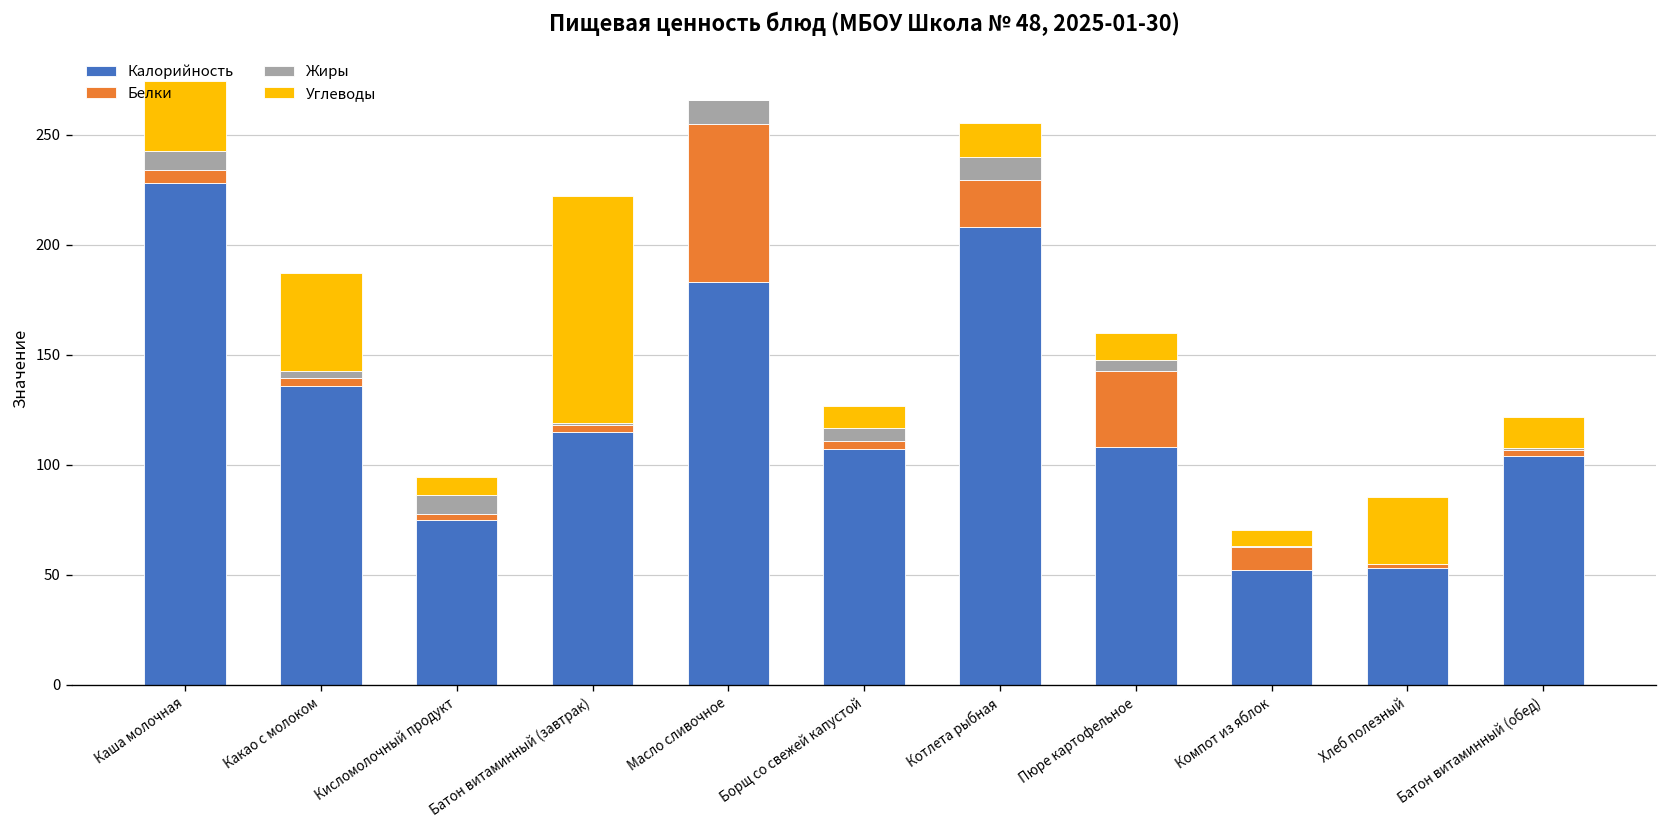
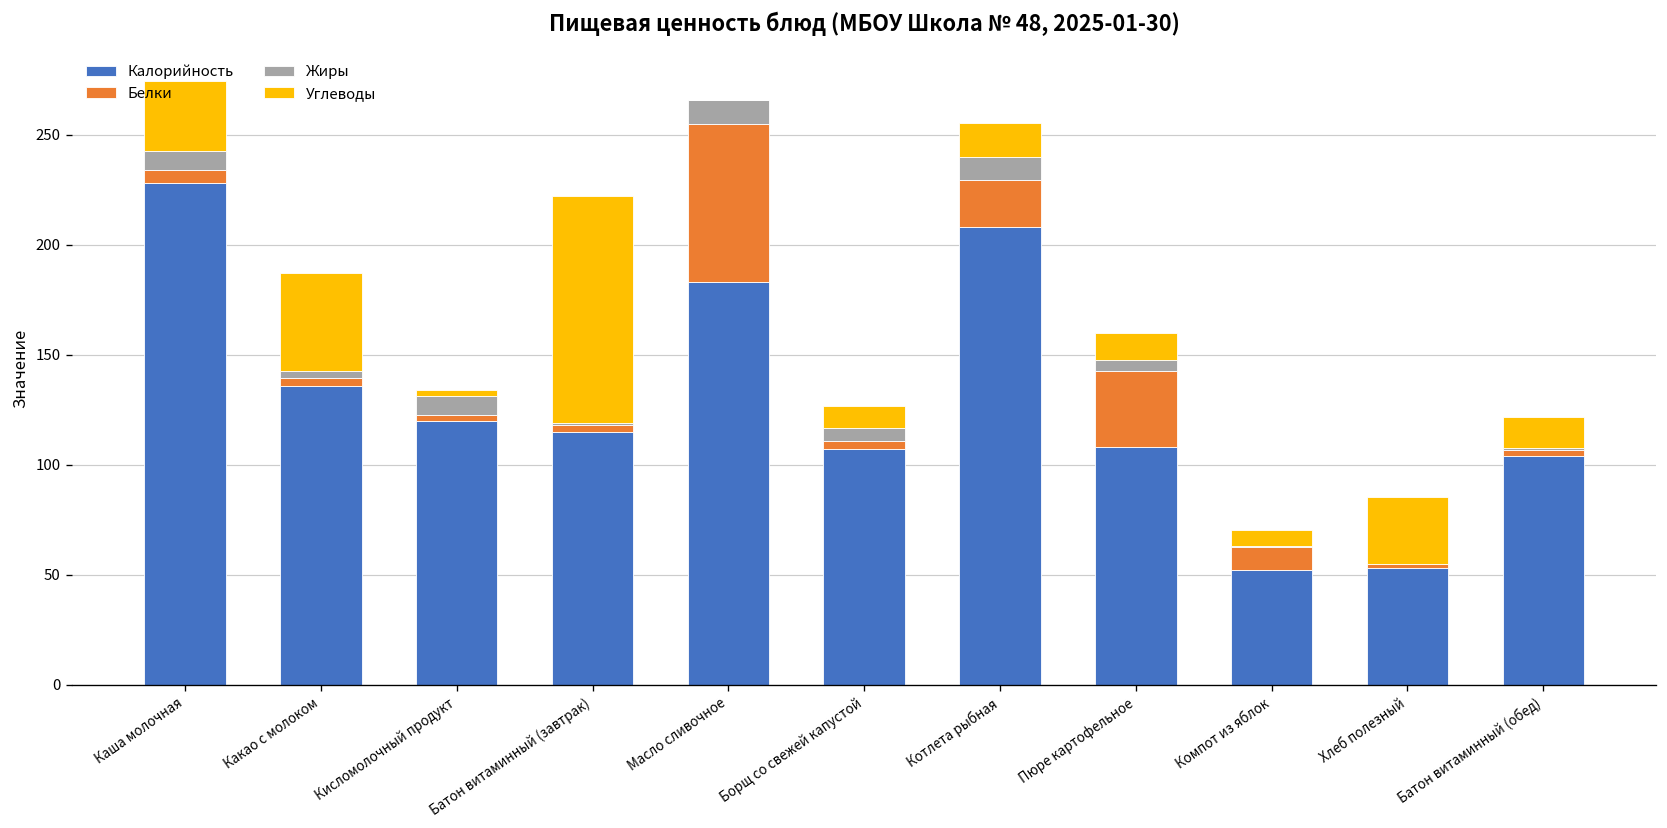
  {
    "Калорийность": {
      "Каша молочная": 228,
      "Какао с молоком": 136,
-     "Кисломолочный продукт": 75,
+     "Кисломолочный продукт": 120,
      "Батон витаминный (завтрак)": 115,
      "Масло сливочное": 183,
      "Борщ со свежей капустой": 107,
      "Котлета рыбная": 208,
      "Пюре картофельное": 108,
      "Компот из яблок": 52,
      "Хлеб полезный": 53,
      "Батон витаминный (обед)": 104
    },
    "Белки": {
      "Каша молочная": 6,
      "Какао с молоком": 4,
      "Кисломолочный продукт": 3,
      "Батон витаминный (завтрак)": 3,
      "Масло сливочное": 72,
      "Борщ со свежей капустой": 4,
      "Котлета рыбная": 21,
      "Пюре картофельное": 35,
      "Компот из яблок": 11,
      "Хлеб полезный": 2,
      "Батон витаминный (обед)": 3
    },
    "Жиры": {
      "Каша молочная": 9,
      "Какао с молоком": 3,
      "Кисломолочный продукт": 9,
      "Масло сливочное": 11,
      "Борщ со свежей капустой": 6,
      "Котлета рыбная": 11,
      "Пюре картофельное": 5
    },
    "Углеводы": {
      "Каша молочная": 32,
      "Какао с молоком": 45,
-     "Кисломолочный продукт": 8,
+     "Кисломолочный продукт": 3,
      "Батон витаминный (завтрак)": 103,
      "Борщ со свежей капустой": 10,
      "Котлета рыбная": 16,
      "Пюре картофельное": 12,
      "Компот из яблок": 7,
      "Хлеб полезный": 30,
      "Батон витаминный (обед)": 14
    }
  }
